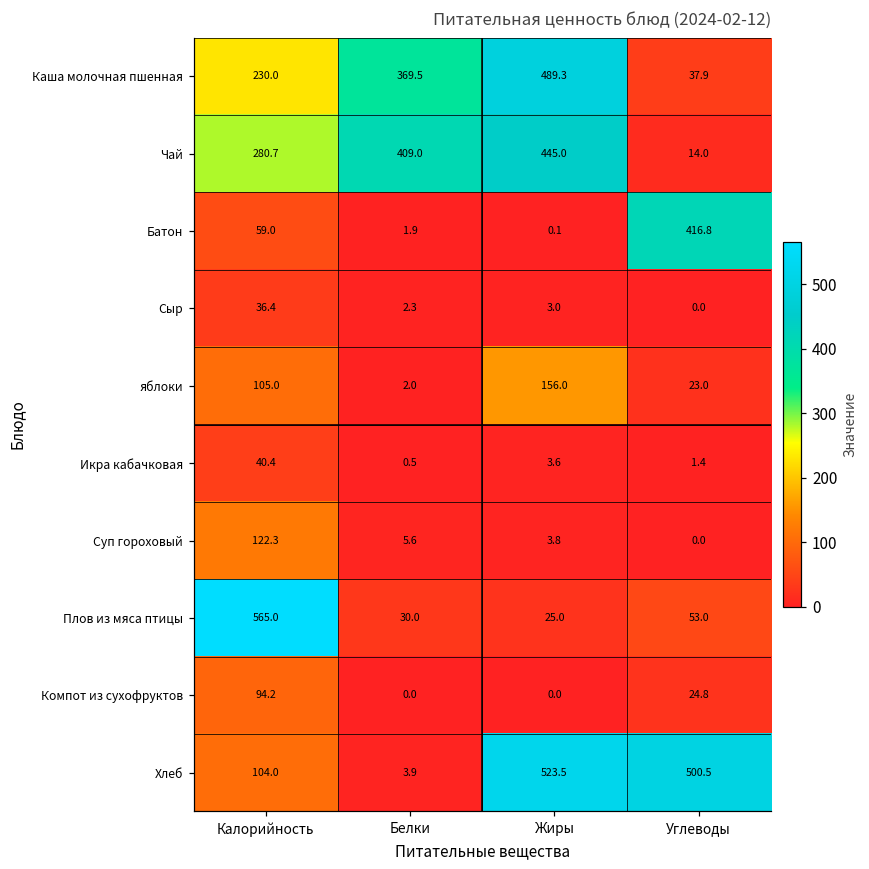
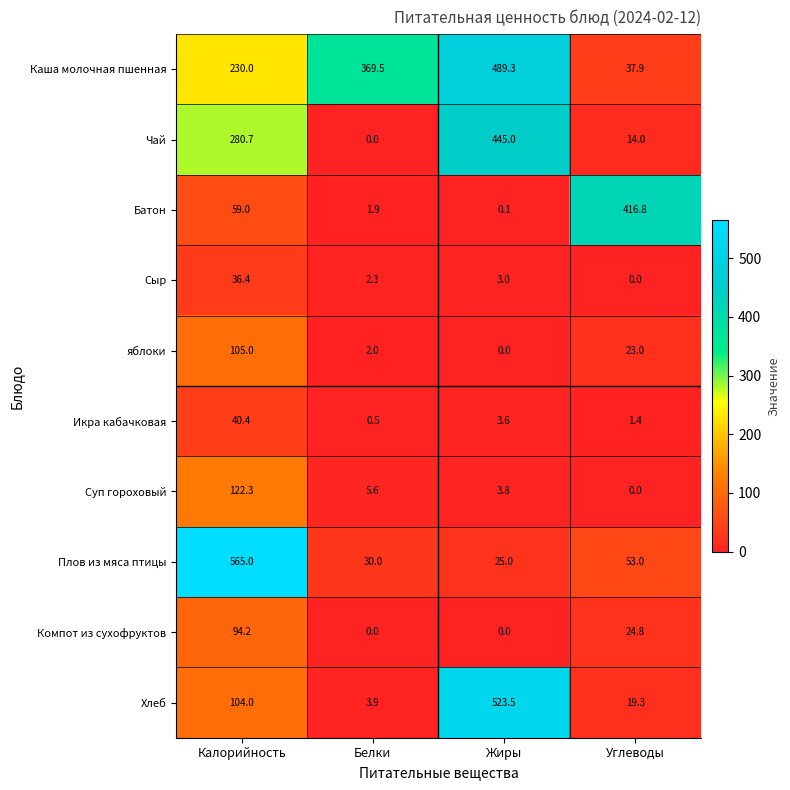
  {
    "Каша молочная пшенная": {
      "Калорийность": 230.0,
      "Белки": 369.5,
      "Жиры": 489.3,
      "Углеводы": 37.9
    },
    "Чай": {
      "Калорийность": 280.7,
-     "Белки": 409.0,
+     "Белки": 0.0,
      "Жиры": 445.0,
      "Углеводы": 14.0
    },
    "Батон": {
      "Калорийность": 59.0,
      "Белки": 1.9,
      "Жиры": 0.1,
      "Углеводы": 416.8
    },
    "Сыр": {
      "Калорийность": 36.4,
      "Белки": 2.3,
      "Жиры": 3.0,
      "Углеводы": 0.0
    },
    "яблоки": {
      "Калорийность": 105.0,
      "Белки": 2.0,
-     "Жиры": 156.0,
+     "Жиры": 0.0,
      "Углеводы": 23.0
    },
    "Икра кабачковая": {
      "Калорийность": 40.4,
      "Белки": 0.5,
      "Жиры": 3.6,
      "Углеводы": 1.4
    },
    "Суп гороховый": {
      "Калорийность": 122.3,
      "Белки": 5.6,
      "Жиры": 3.8,
      "Углеводы": 0.0
    },
    "Плов из мяса птицы": {
      "Калорийность": 565.0,
      "Белки": 30.0,
      "Жиры": 25.0,
      "Углеводы": 53.0
    },
    "Компот из сухофруктов": {
      "Калорийность": 94.2,
      "Белки": 0.0,
      "Жиры": 0.0,
      "Углеводы": 24.8
    },
    "Хлеб": {
      "Калорийность": 104.0,
      "Белки": 3.9,
      "Жиры": 523.5,
-     "Углеводы": 500.5
+     "Углеводы": 19.3
    }
  }
